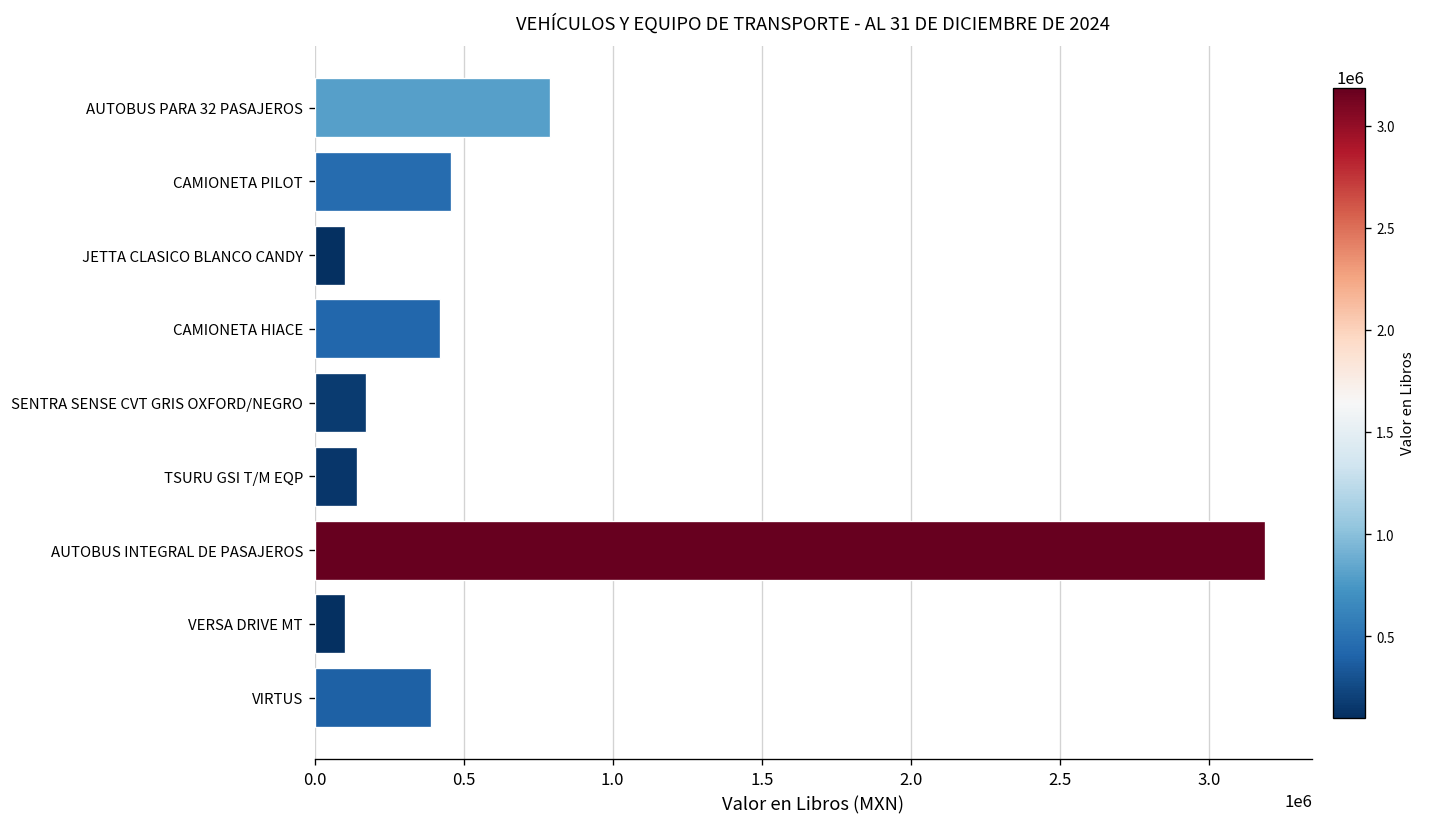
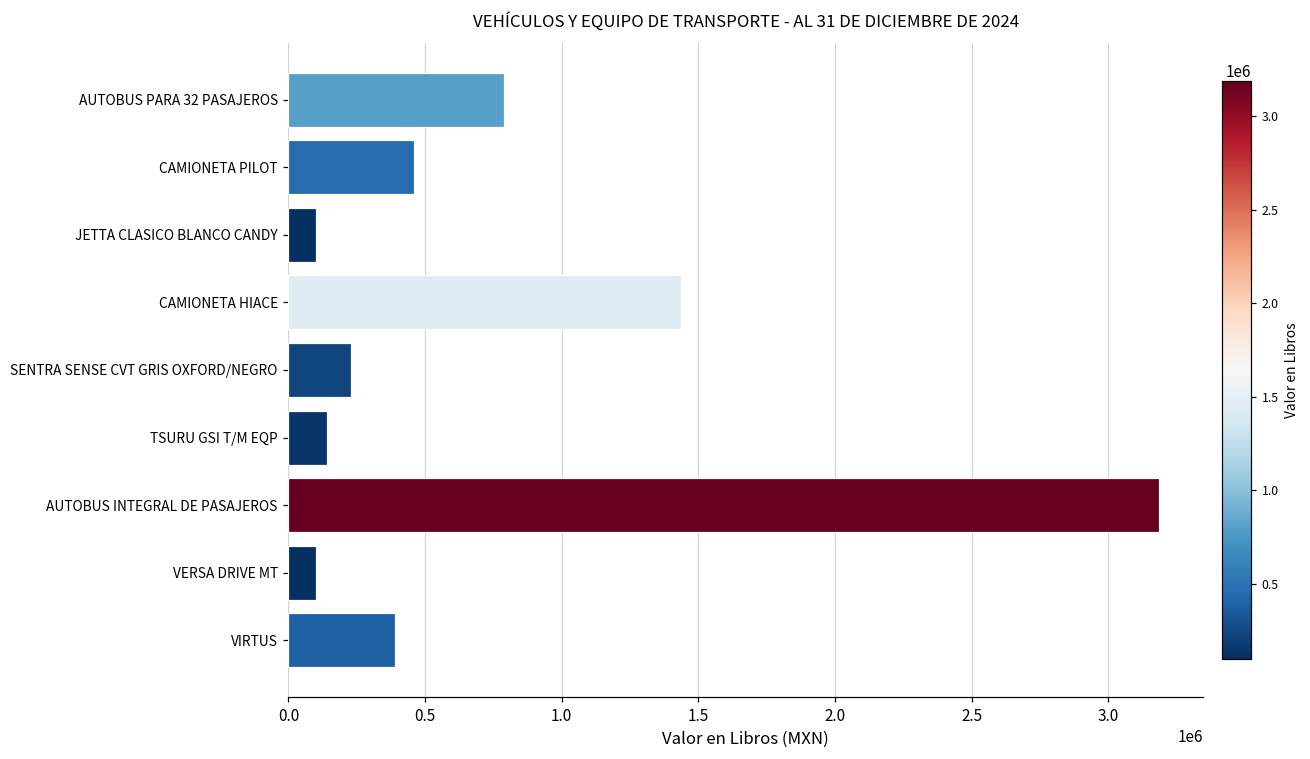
  {
    "AUTOBUS PARA 32 PASAJEROS": 790000,
    "CAMIONETA PILOT": 460000,
    "JETTA CLASICO BLANCO CANDY": 100000,
-   "CAMIONETA HIACE": 420000,
-   "SENTRA SENSE CVT GRIS OXFORD/NEGRO": 170000,
+   "CAMIONETA HIACE": 1440000,
+   "SENTRA SENSE CVT GRIS OXFORD/NEGRO": 230000,
    "TSURU GSI T/M EQP": 140000,
    "AUTOBUS INTEGRAL DE PASAJEROS": 3190000,
    "VERSA DRIVE MT": 100000,
    "VIRTUS": 390000
  }
